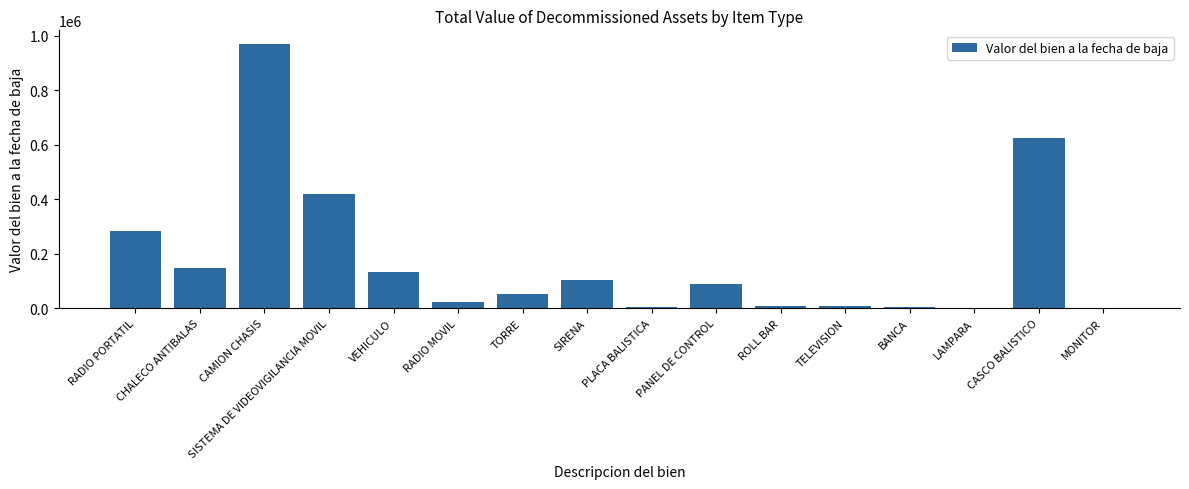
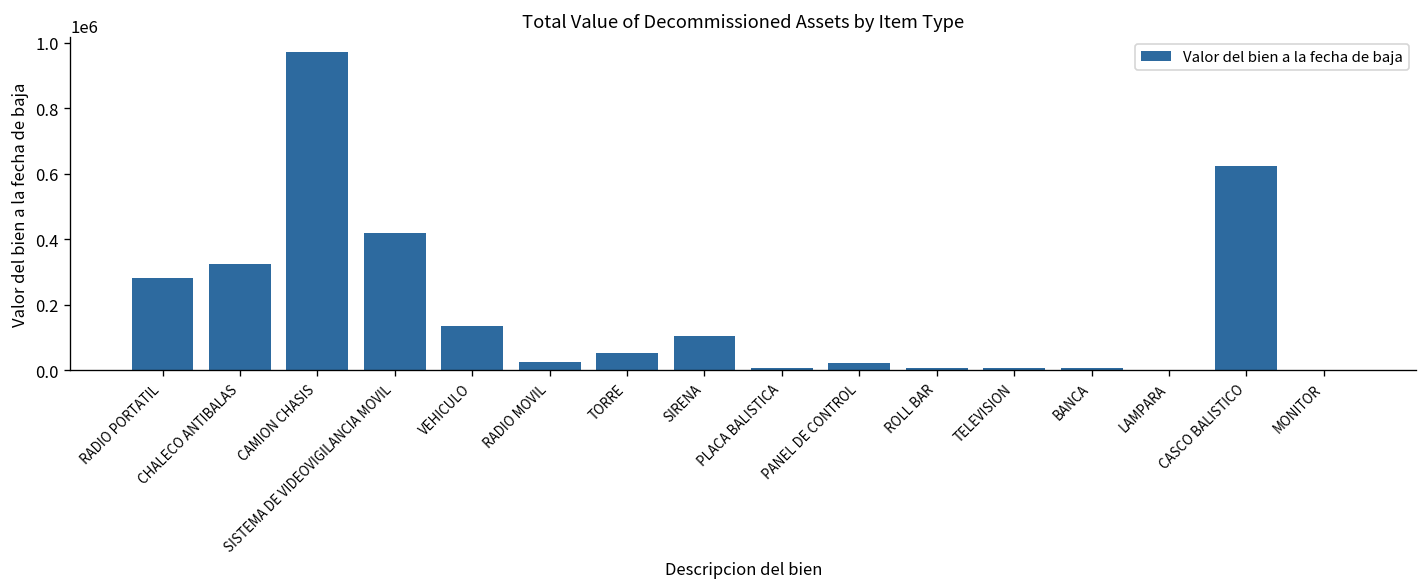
  {
    "RADIO PORTATIL": 280000,
-   "CHALECO ANTIBALAS": 150000,
+   "CHALECO ANTIBALAS": 320000,
    "CAMION CHASIS": 970000,
    "SISTEMA DE VIDEOVIGILANCIA MOVIL": 420000,
    "VEHICULO": 130000,
    "RADIO MOVIL": 20000,
    "TORRE": 50000,
    "SIRENA": 100000,
-   "PANEL DE CONTROL": 90000,
+   "PANEL DE CONTROL": 20000,
    "CASCO BALISTICO": 620000
  }
